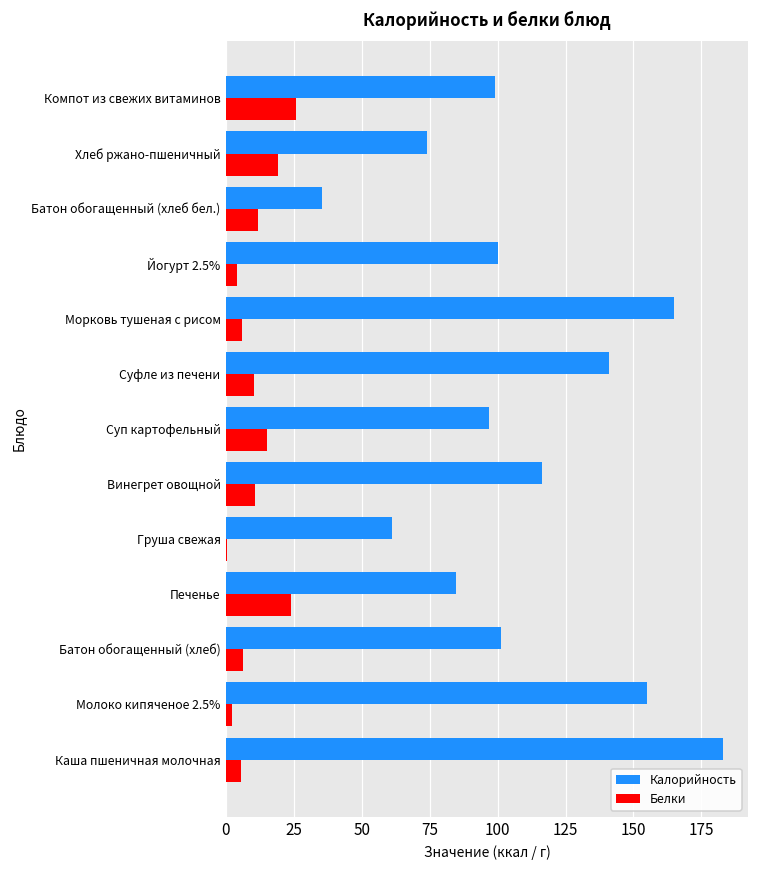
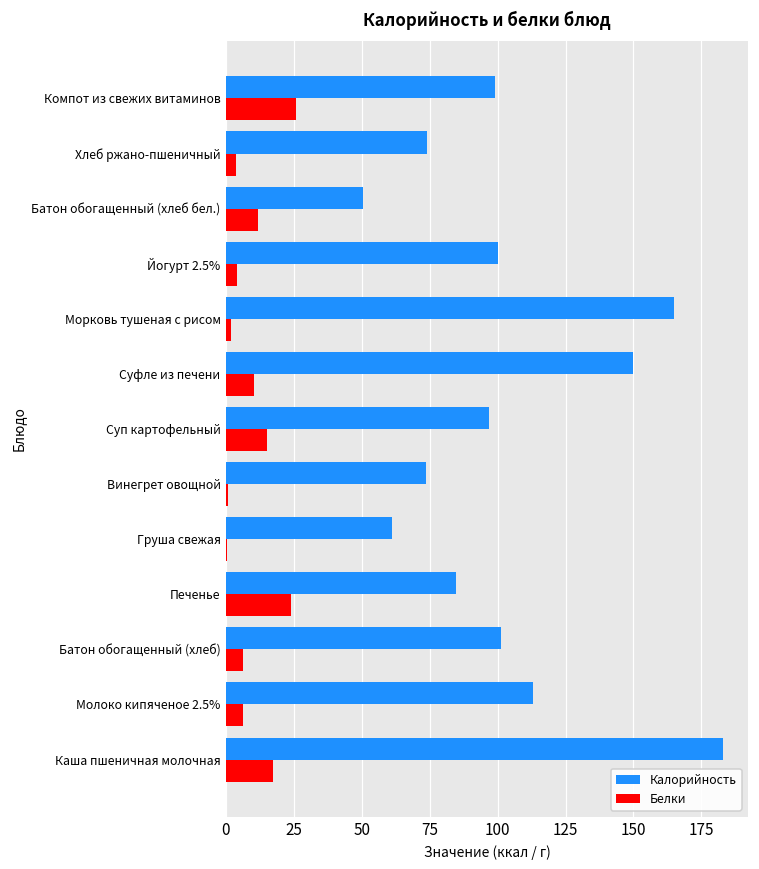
  {
    "Калорийность": {
      "Компот из свежих витаминов": 99,
      "Хлеб ржано-пшеничный": 74,
-     "Батон обогащенный (хлеб бел.)": 36,
+     "Батон обогащенный (хлеб бел.)": 51,
      "Йогурт 2.5%": 100,
      "Морковь тушеная с рисом": 165,
-     "Суфле из печени": 141,
+     "Суфле из печени": 150,
      "Суп картофельный": 97,
-     "Винегрет овощной": 116,
+     "Винегрет овощной": 74,
      "Груша свежая": 61,
      "Печенье": 85,
      "Батон обогащенный (хлеб)": 101,
-     "Молоко кипяченое 2.5%": 155,
+     "Молоко кипяченое 2.5%": 113,
      "Каша пшеничная молочная": 183
    },
    "Белки": {
      "Компот из свежих витаминов": 26,
-     "Хлеб ржано-пшеничный": 19,
+     "Хлеб ржано-пшеничный": 4,
      "Батон обогащенный (хлеб бел.)": 12,
      "Йогурт 2.5%": 4,
-     "Морковь тушеная с рисом": 6,
+     "Морковь тушеная с рисом": 2,
      "Суфле из печени": 10,
      "Суп картофельный": 15,
-     "Винегрет овощной": 11,
+     "Винегрет овощной": 1,
      "Печенье": 24,
      "Батон обогащенный (хлеб)": 6,
-     "Молоко кипяченое 2.5%": 2,
-     "Каша пшеничная молочная": 6
+     "Молоко кипяченое 2.5%": 6,
+     "Каша пшеничная молочная": 17
    }
  }
